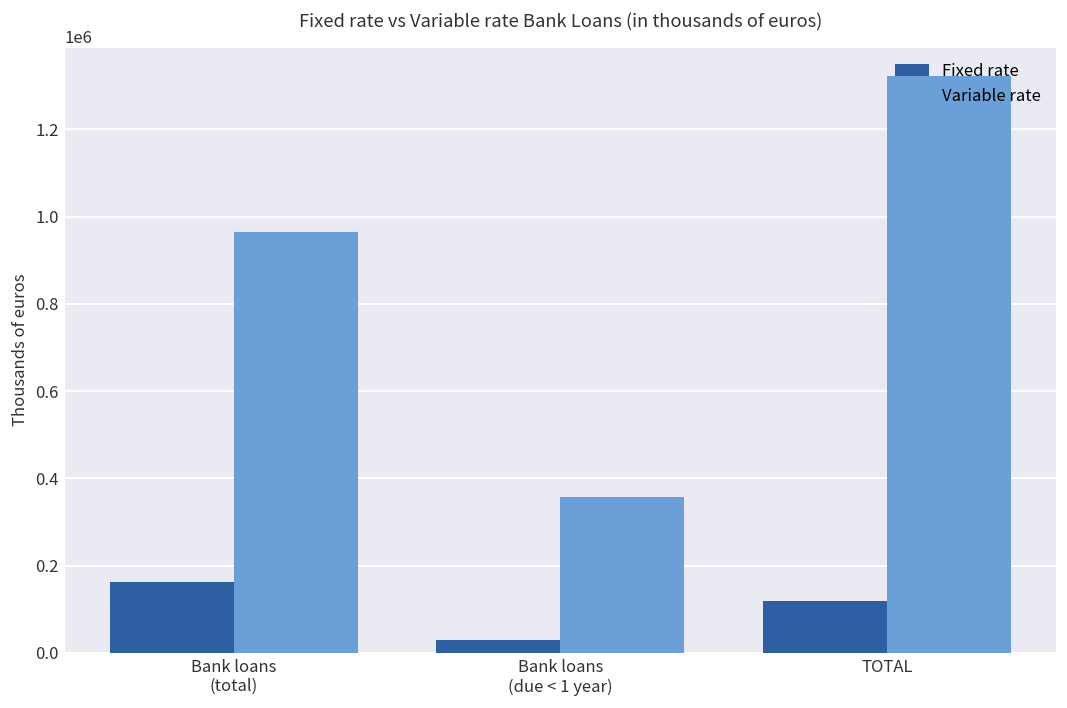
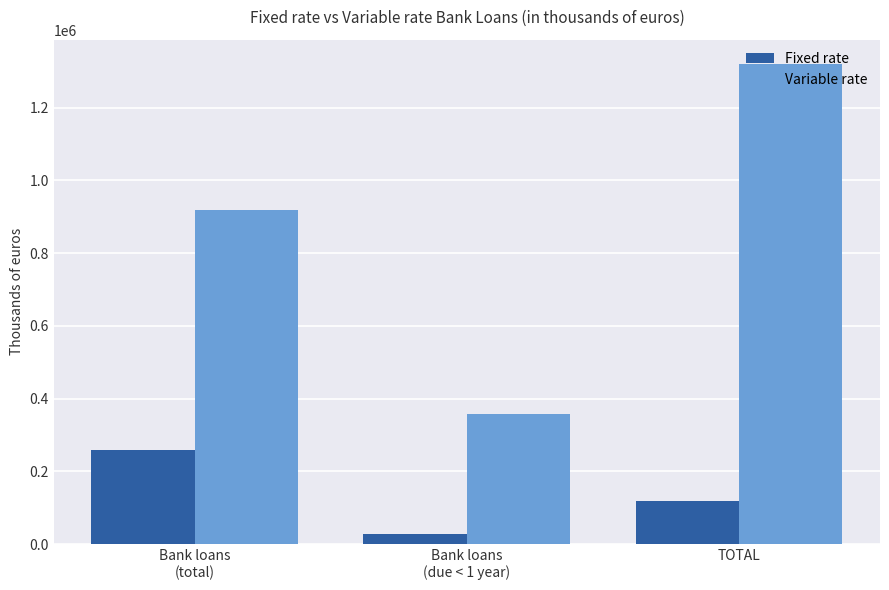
  {
    "Fixed rate": {
-     "Bank loans (total)": 160000,
+     "Bank loans (total)": 260000,
      "Bank loans (due < 1 year)": 30000,
      "TOTAL": 120000
    },
    "Variable rate": {
-     "Bank loans (total)": 960000,
+     "Bank loans (total)": 920000,
      "Bank loans (due < 1 year)": 360000,
      "TOTAL": 1320000
    }
  }
